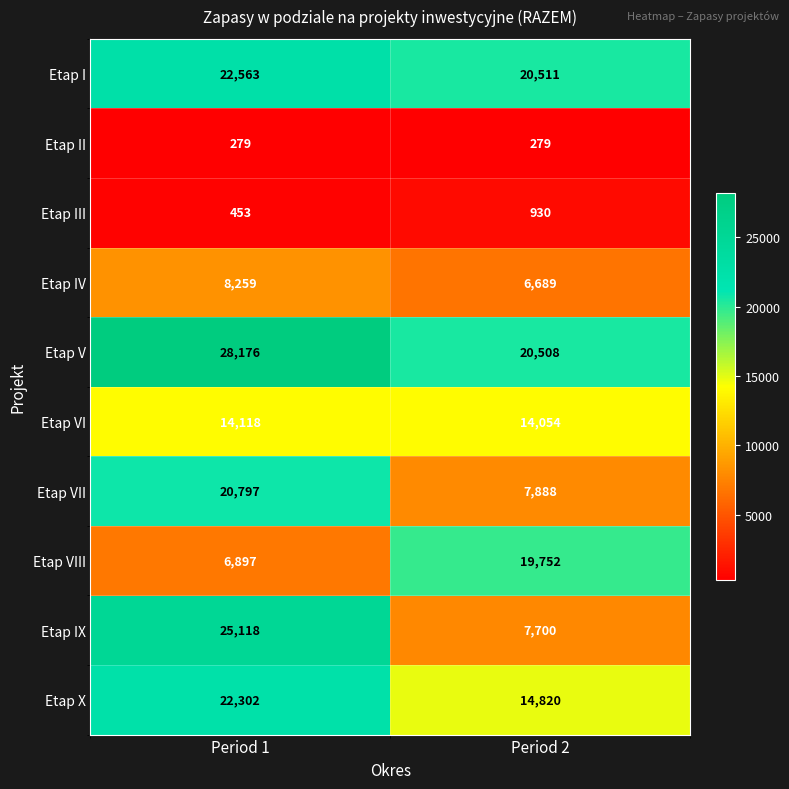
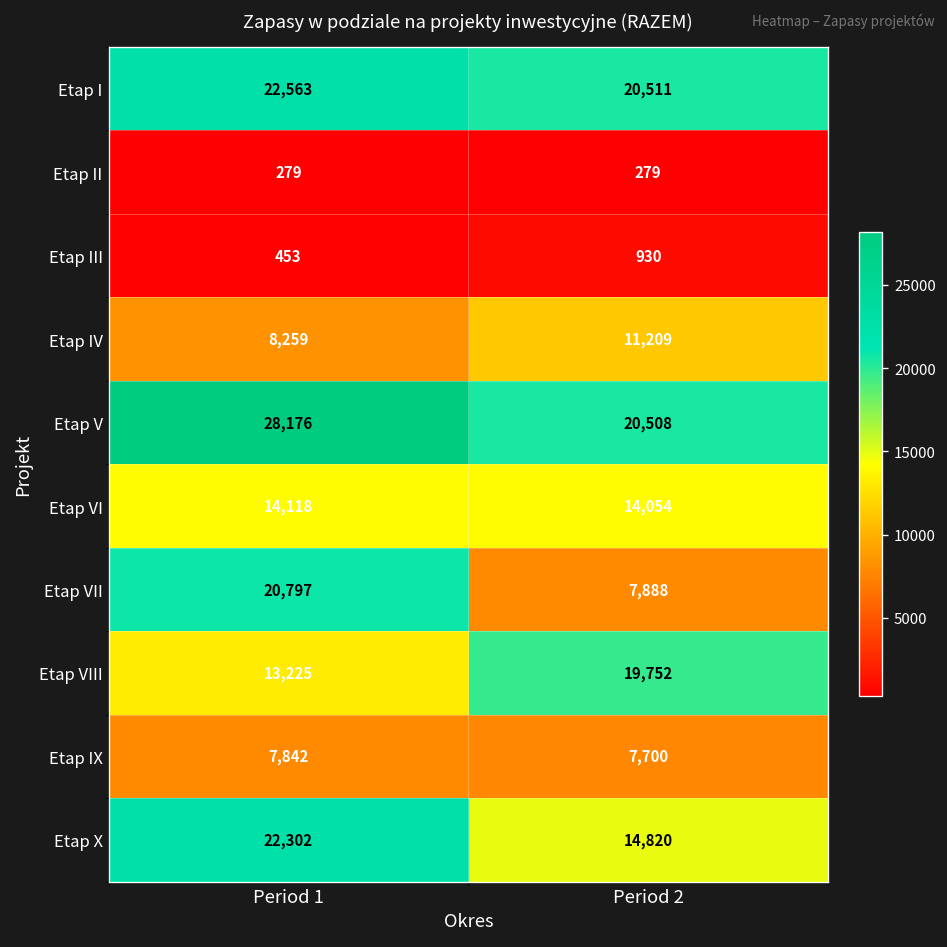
  {
    "Etap I": {
      "Period 1": "22,563",
      "Period 2": "20,511"
    },
    "Etap II": {
      "Period 1": "279",
      "Period 2": "279"
    },
    "Etap III": {
      "Period 1": "453",
      "Period 2": "930"
    },
    "Etap IV": {
      "Period 1": "8,259",
-     "Period 2": "6,689"
+     "Period 2": "11,209"
    },
    "Etap V": {
      "Period 1": "28,176",
      "Period 2": "20,508"
    },
    "Etap VI": {
      "Period 1": "14,118",
      "Period 2": "14,054"
    },
    "Etap VII": {
      "Period 1": "20,797",
      "Period 2": "7,888"
    },
    "Etap VIII": {
-     "Period 1": "6,897",
+     "Period 1": "13,225",
      "Period 2": "19,752"
    },
    "Etap IX": {
-     "Period 1": "25,118",
+     "Period 1": "7,842",
      "Period 2": "7,700"
    },
    "Etap X": {
      "Period 1": "22,302",
      "Period 2": "14,820"
    }
  }
